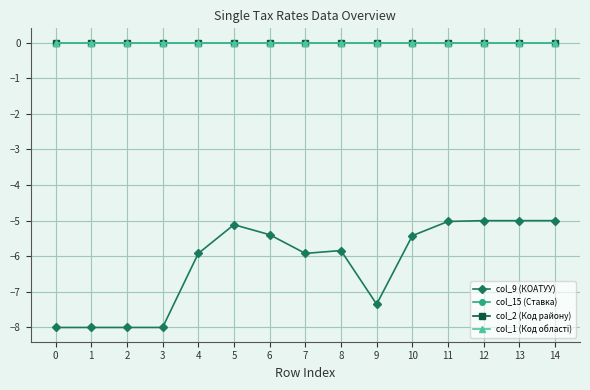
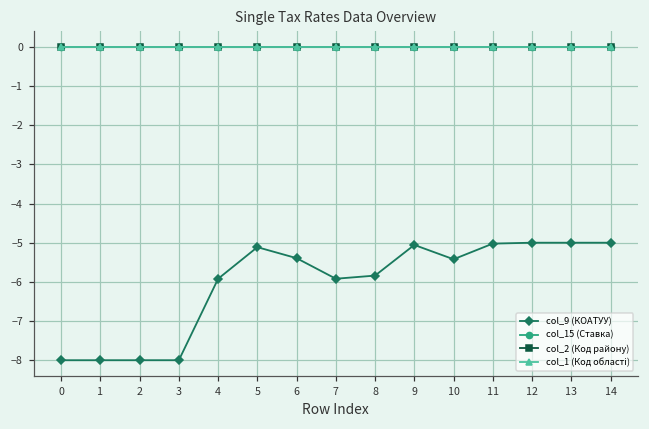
  {
    "col_9 (КОАТУУ)": {
      "0": -8.0,
      "1": -8.0,
      "2": -8.0,
      "3": -8.0,
      "4": -5.9,
      "5": -5.1,
      "6": -5.4,
      "7": -5.9,
      "8": -5.8,
-     "9": -7.3,
+     "9": -5.1,
      "10": -5.4,
      "11": -5.0,
      "12": -5.0,
      "13": -5.0,
      "14": -5.0
    },
    "col_1 (Код області)": {
      "0": 0.0,
      "1": 0.0,
      "2": 0.0,
      "3": 0.0,
      "4": 0.0,
      "5": 0.0,
      "6": 0.0,
      "7": 0.0,
      "8": 0.0,
      "9": 0.0,
      "10": 0.0,
      "11": 0.0,
      "12": 0.0,
      "13": 0.0,
      "14": 0.0
    }
  }
